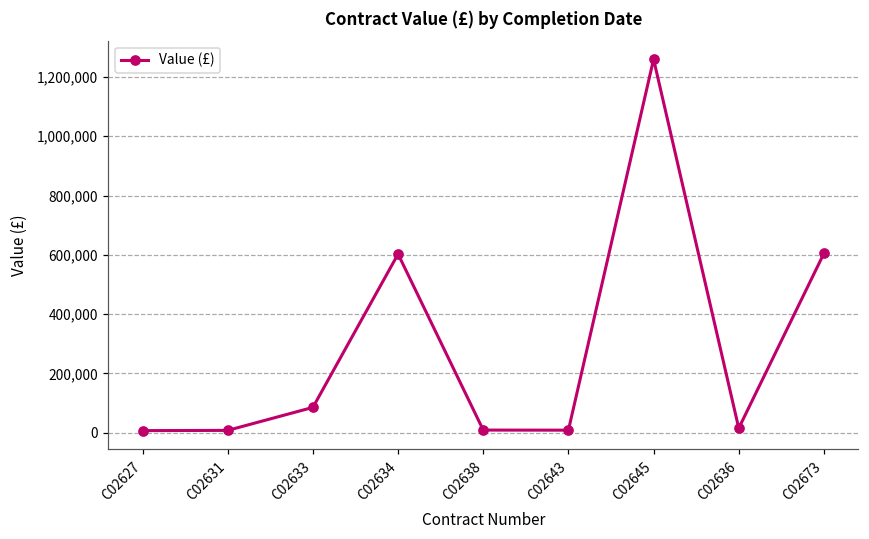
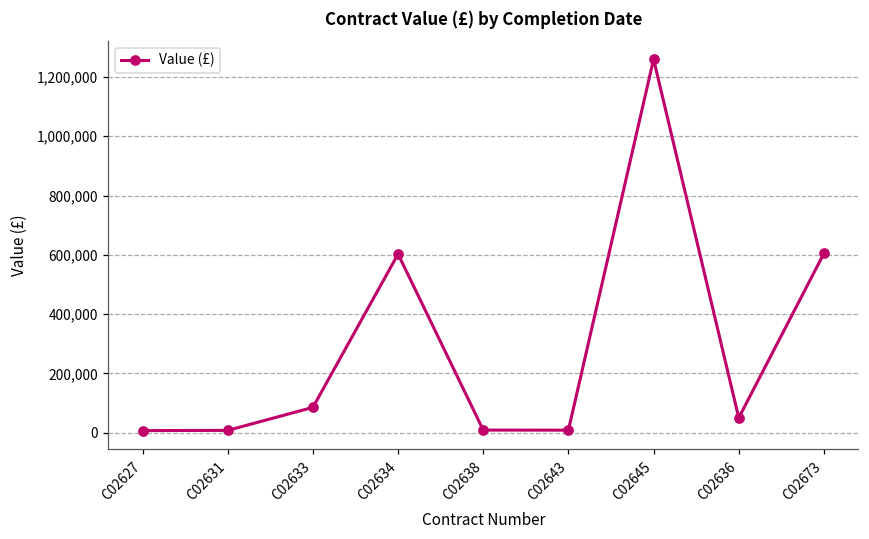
  {
    "C02627": "10,000",
    "C02631": "10,000",
    "C02633": "90,000",
    "C02634": "600,000",
    "C02638": "10,000",
    "C02643": "10,000",
    "C02645": "1,260,000",
-   "C02636": "20,000",
+   "C02636": "50,000",
    "C02673": "600,000"
  }
